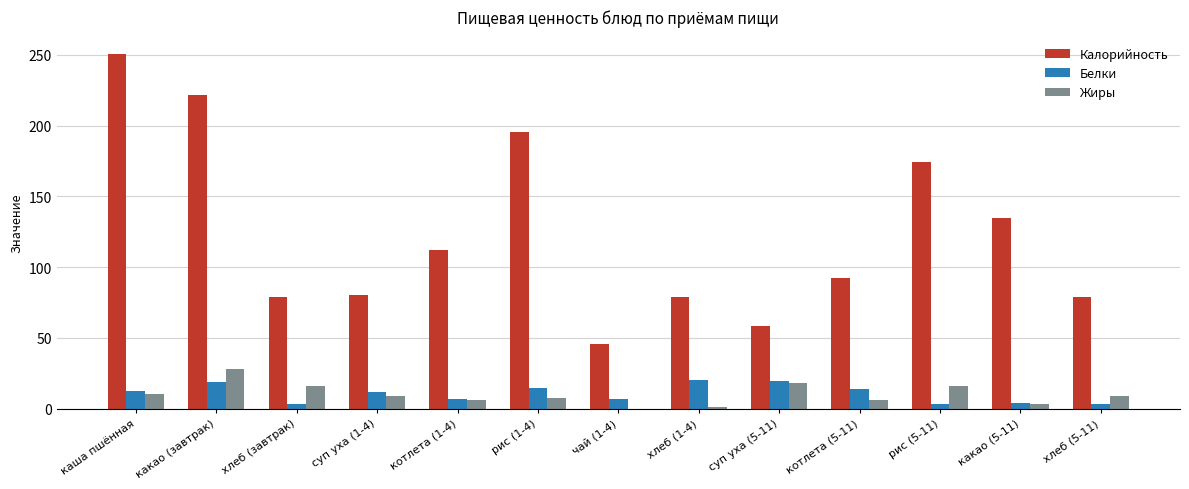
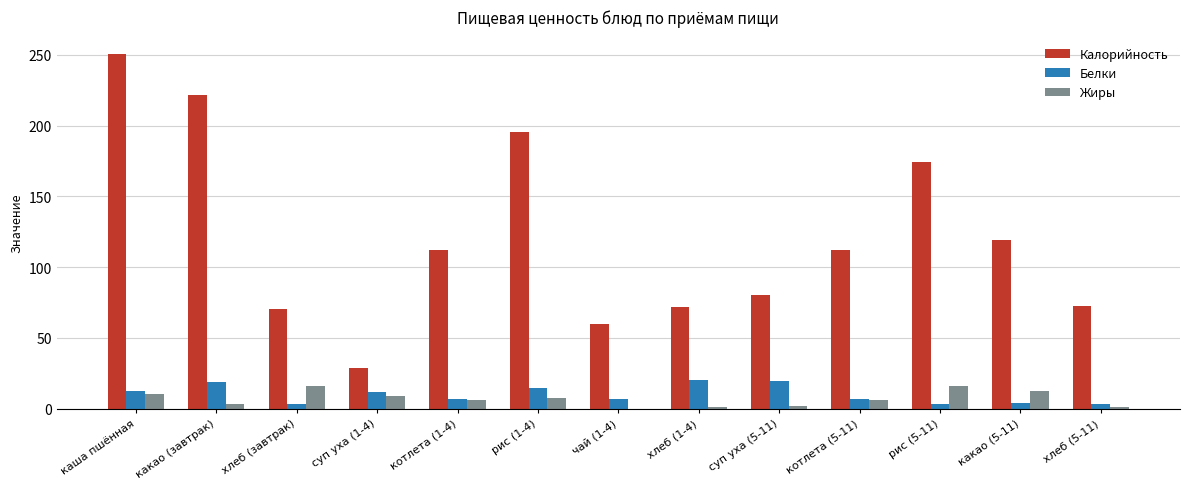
  {
    "Калорийность": {
      "каша пшённая": 250,
      "какао (завтрак)": 222,
-     "хлеб (завтрак)": 79,
-     "суп уха (1-4)": 80,
+     "хлеб (завтрак)": 71,
+     "суп уха (1-4)": 29,
      "котлета (1-4)": 112,
      "рис (1-4)": 195,
-     "чай (1-4)": 45,
-     "хлеб (1-4)": 79,
-     "суп уха (5-11)": 58,
-     "котлета (5-11)": 92,
+     "чай (1-4)": 60,
+     "хлеб (1-4)": 72,
+     "суп уха (5-11)": 80,
+     "котлета (5-11)": 112,
      "рис (5-11)": 174,
-     "какао (5-11)": 135,
-     "хлеб (5-11)": 79
+     "какао (5-11)": 119,
+     "хлеб (5-11)": 72
    },
    "Белки": {
      "каша пшённая": 13,
      "какао (завтрак)": 19,
      "хлеб (завтрак)": 3,
      "суп уха (1-4)": 12,
      "котлета (1-4)": 7,
      "рис (1-4)": 14,
      "чай (1-4)": 7,
      "хлеб (1-4)": 20,
      "суп уха (5-11)": 20,
-     "котлета (5-11)": 14,
+     "котлета (5-11)": 7,
      "рис (5-11)": 3,
      "какао (5-11)": 4,
      "хлеб (5-11)": 3
    },
    "Жиры": {
      "каша пшённая": 10,
-     "какао (завтрак)": 28,
+     "какао (завтрак)": 3,
      "хлеб (завтрак)": 16,
      "суп уха (1-4)": 9,
      "котлета (1-4)": 6,
      "рис (1-4)": 7,
      "чай (1-4)": 0,
-     "суп уха (5-11)": 18,
+     "суп уха (5-11)": 2,
      "котлета (5-11)": 6,
      "рис (5-11)": 16,
-     "какао (5-11)": 3,
-     "хлеб (5-11)": 9
+     "какао (5-11)": 13,
+     "хлеб (5-11)": 1
    }
  }
